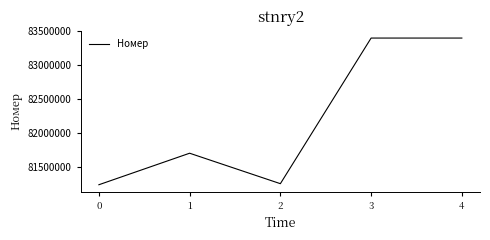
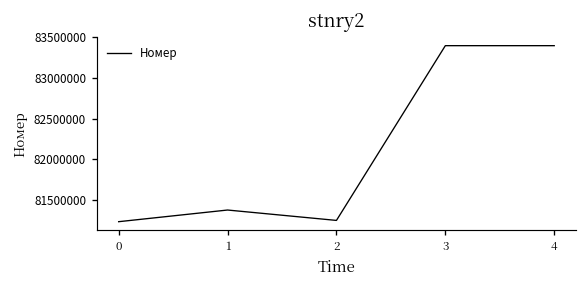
  {
    "0": 81200000,
-   "1": 81700000,
+   "1": 81400000,
    "2": 81300000,
    "3": 83400000,
    "4": 83400000
  }
